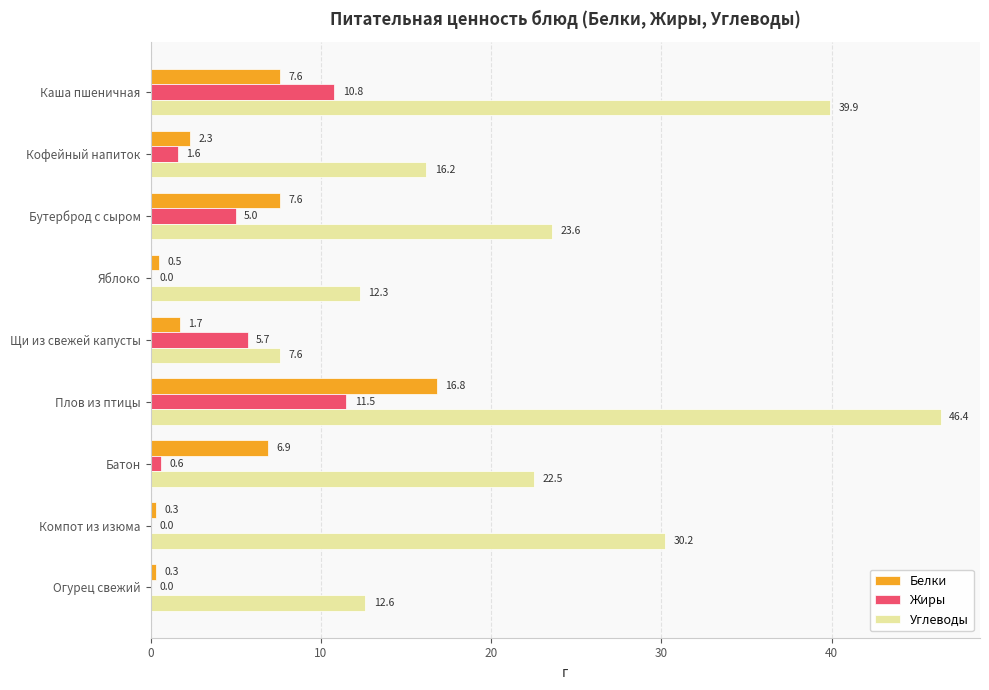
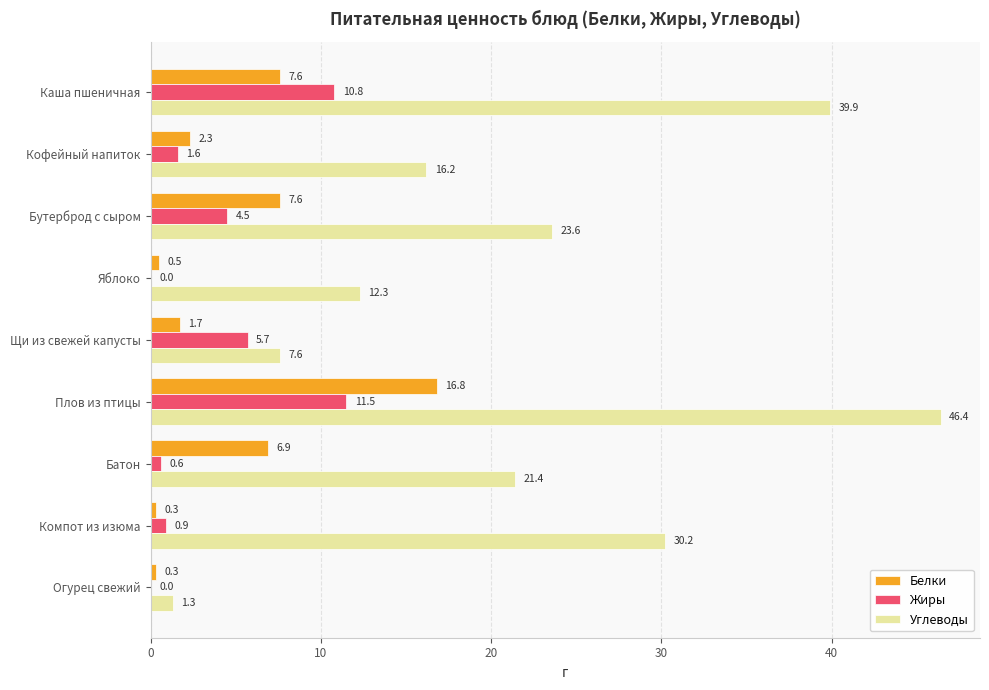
  {
    "Белки": {
      "Каша пшеничная": 7.6,
      "Кофейный напиток": 2.3,
      "Бутерброд с сыром": 7.6,
      "Яблоко": 0.5,
      "Щи из свежей капусты": 1.7,
      "Плов из птицы": 16.8,
      "Батон": 6.9,
      "Компот из изюма": 0.3,
      "Огурец свежий": 0.3
    },
    "Жиры": {
      "Каша пшеничная": 10.8,
      "Кофейный напиток": 1.6,
-     "Бутерброд с сыром": 5.0,
+     "Бутерброд с сыром": 4.5,
      "Яблоко": 0.0,
      "Щи из свежей капусты": 5.7,
      "Плов из птицы": 11.5,
      "Батон": 0.6,
-     "Компот из изюма": 0.0,
+     "Компот из изюма": 0.9,
      "Огурец свежий": 0.0
    },
    "Углеводы": {
      "Каша пшеничная": 39.9,
      "Кофейный напиток": 16.2,
      "Бутерброд с сыром": 23.6,
      "Яблоко": 12.3,
      "Щи из свежей капусты": 7.6,
      "Плов из птицы": 46.4,
-     "Батон": 22.5,
+     "Батон": 21.4,
      "Компот из изюма": 30.2,
-     "Огурец свежий": 12.6
+     "Огурец свежий": 1.3
    }
  }
